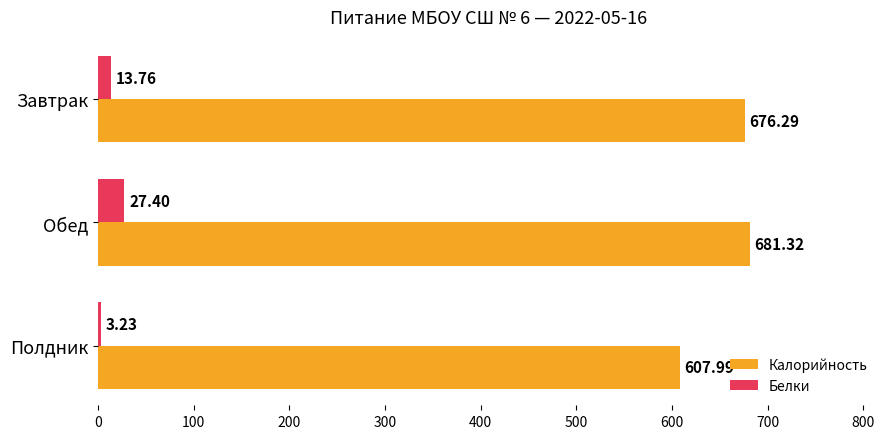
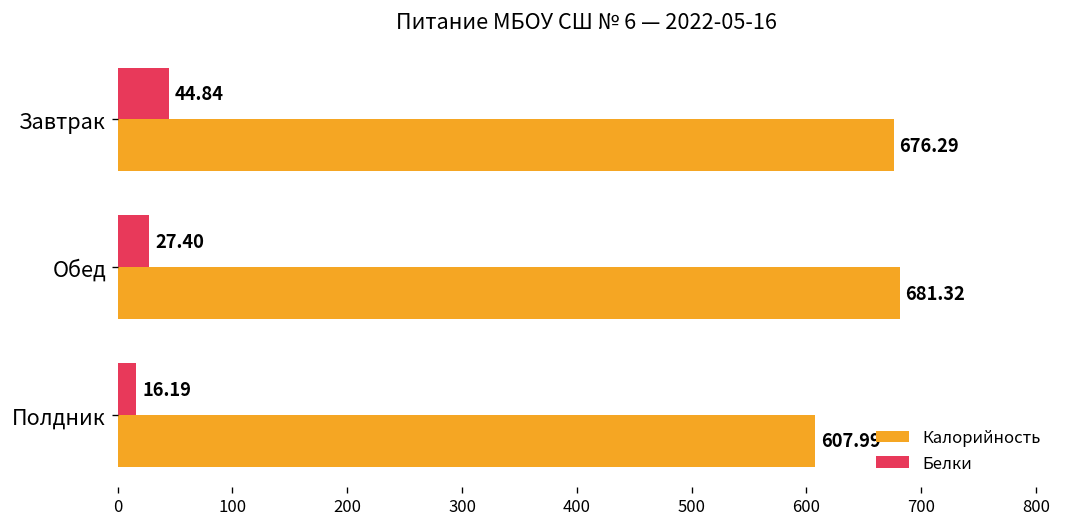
  {
    "Калорийность": {
      "Завтрак": 676.29,
      "Обед": 681.32,
      "Полдник": 607.99
    },
    "Белки": {
-     "Завтрак": 13.76,
+     "Завтрак": 44.84,
      "Обед": 27.40,
-     "Полдник": 3.23
+     "Полдник": 16.19
    }
  }
